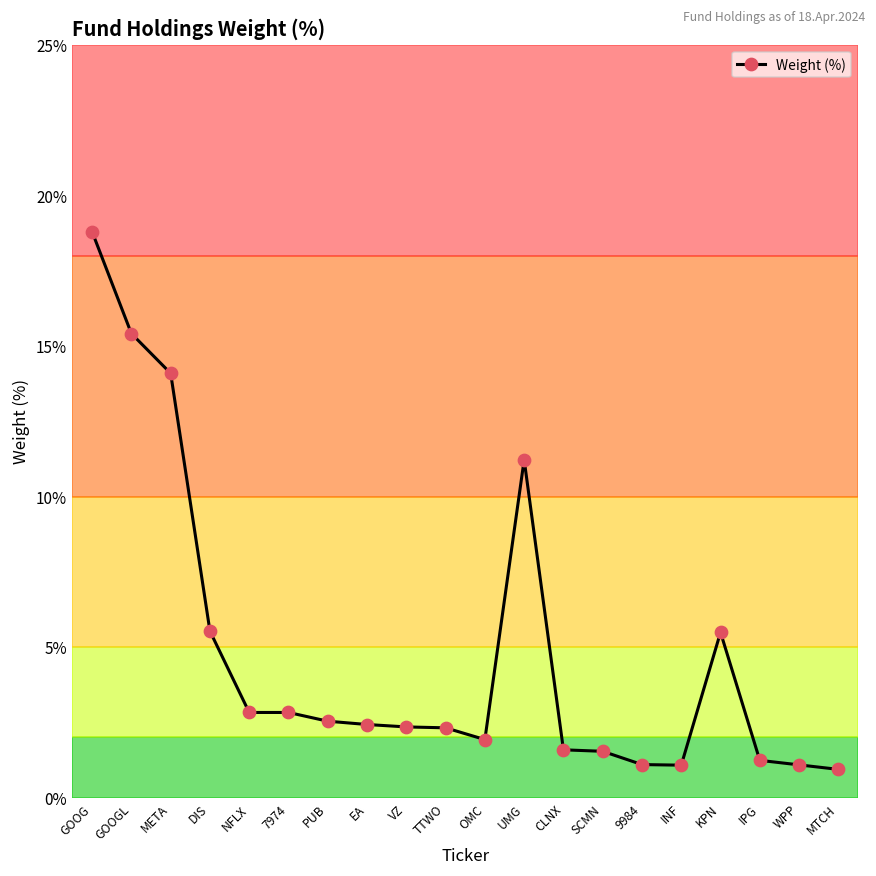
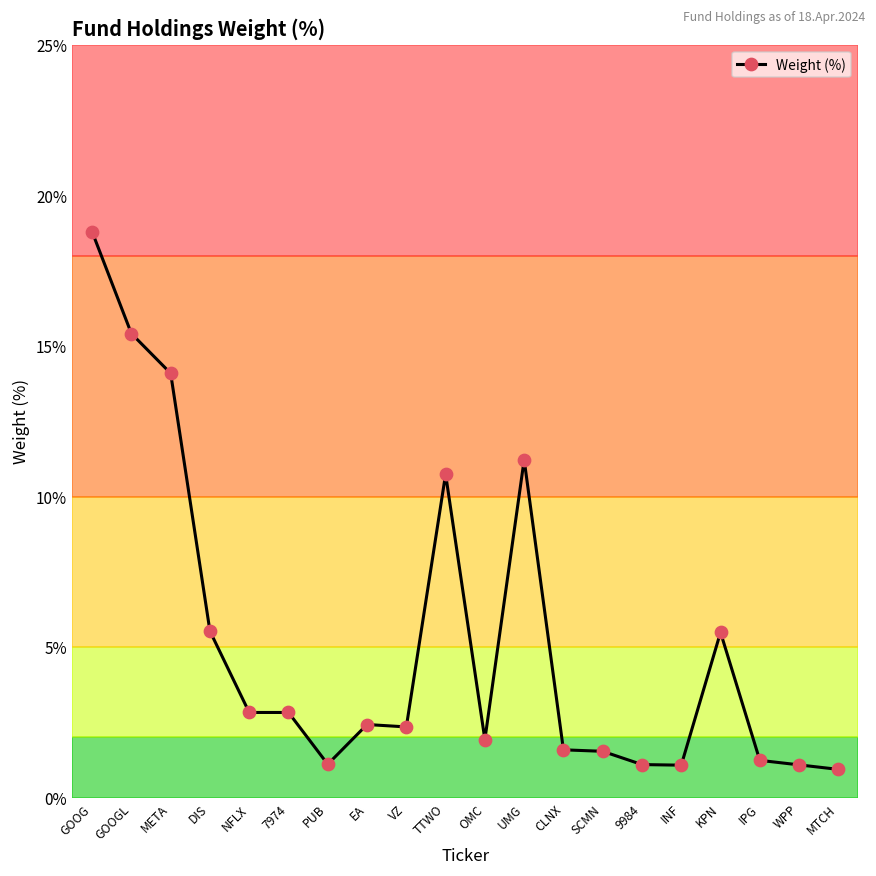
  {
    "GOOG": "18.8%",
    "GOOGL": "15.4%",
    "META": "14.1%",
    "DIS": "5.5%",
    "NFLX": "2.8%",
    "7974": "2.8%",
-   "PUB": "2.5%",
+   "PUB": "1.1%",
    "EA": "2.4%",
    "VZ": "2.4%",
-   "TTWO": "2.3%",
+   "TTWO": "10.7%",
    "OMC": "1.9%",
    "UMG": "11.2%",
    "CLNX": "1.6%",
    "SCMN": "1.5%",
    "9984": "1.1%",
    "INF": "1.1%",
    "KPN": "5.5%",
    "IPG": "1.2%",
    "WPP": "1.1%",
    "MTCH": "0.9%"
  }
